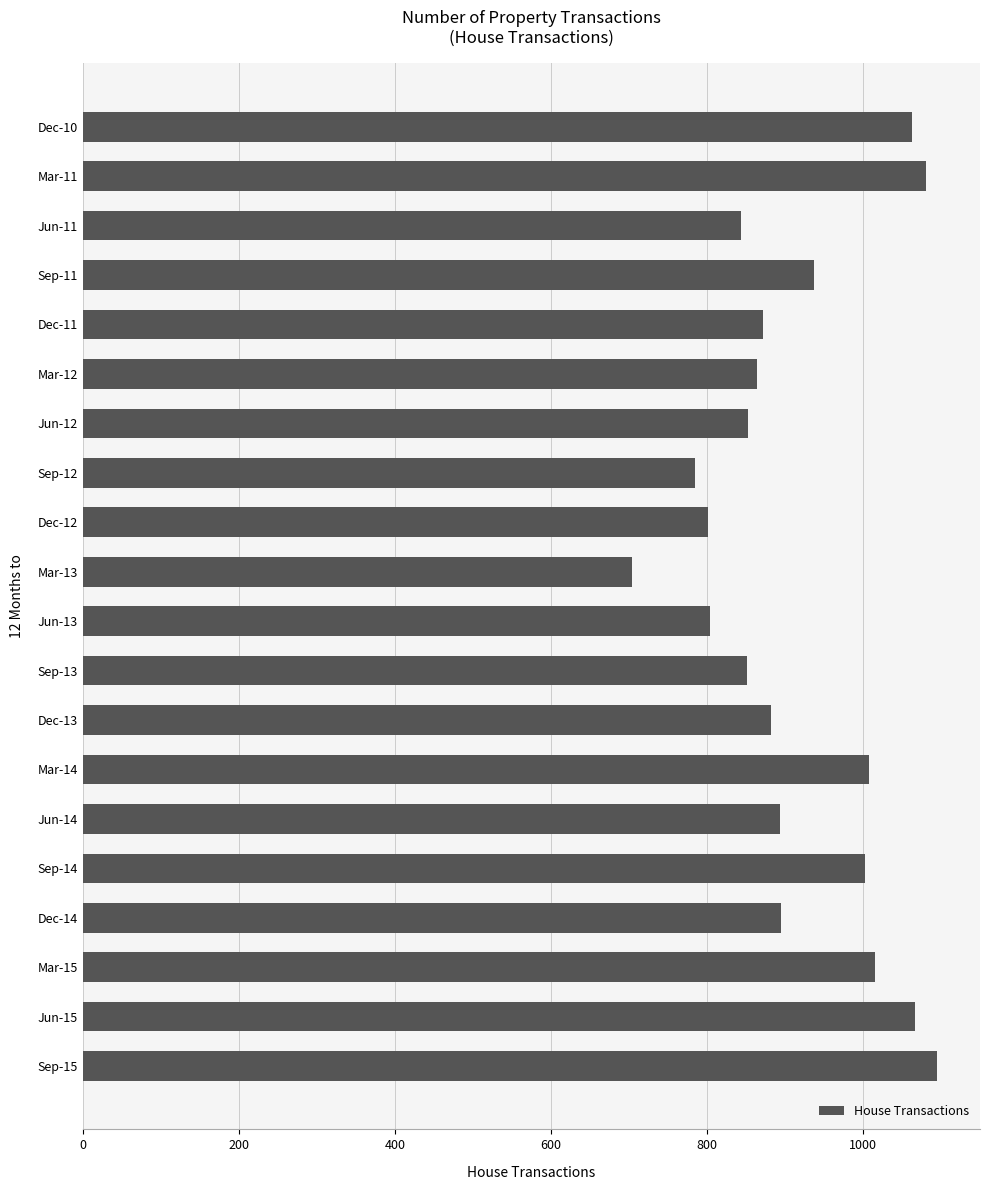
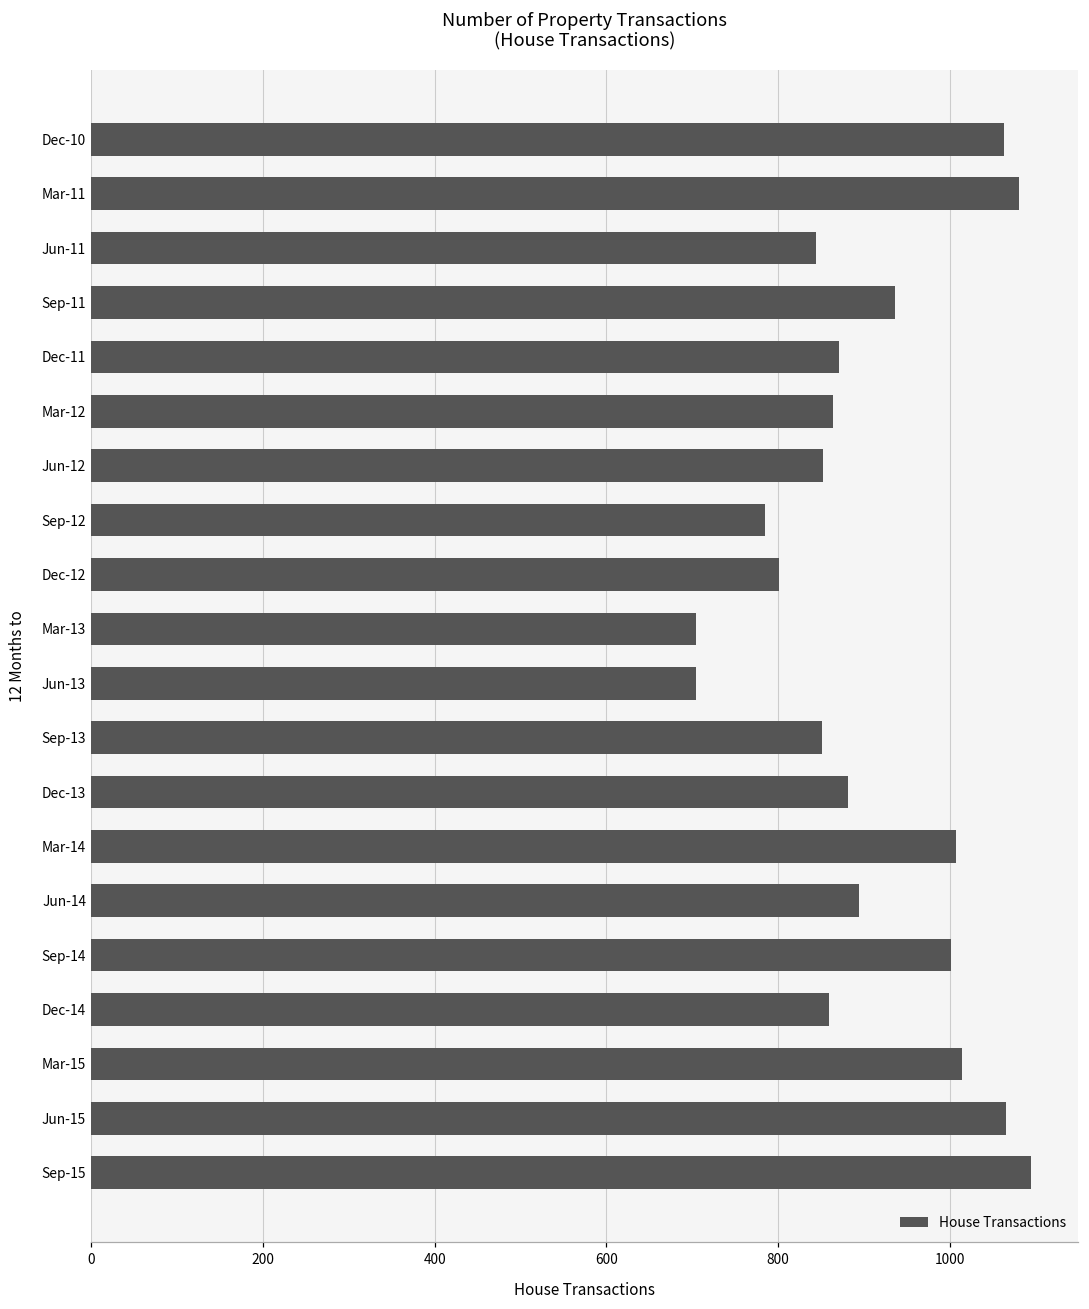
  {
    "Dec-10": 1060,
    "Mar-11": 1080,
    "Jun-11": 840,
    "Sep-11": 940,
    "Dec-11": 870,
    "Mar-12": 860,
    "Jun-12": 850,
    "Sep-12": 790,
    "Dec-12": 800,
    "Mar-13": 700,
-   "Jun-13": 800,
+   "Jun-13": 700,
    "Sep-13": 850,
    "Dec-13": 880,
    "Mar-14": 1010,
    "Jun-14": 890,
    "Sep-14": 1000,
-   "Dec-14": 900,
+   "Dec-14": 860,
    "Mar-15": 1020,
    "Jun-15": 1070,
    "Sep-15": 1100
  }
